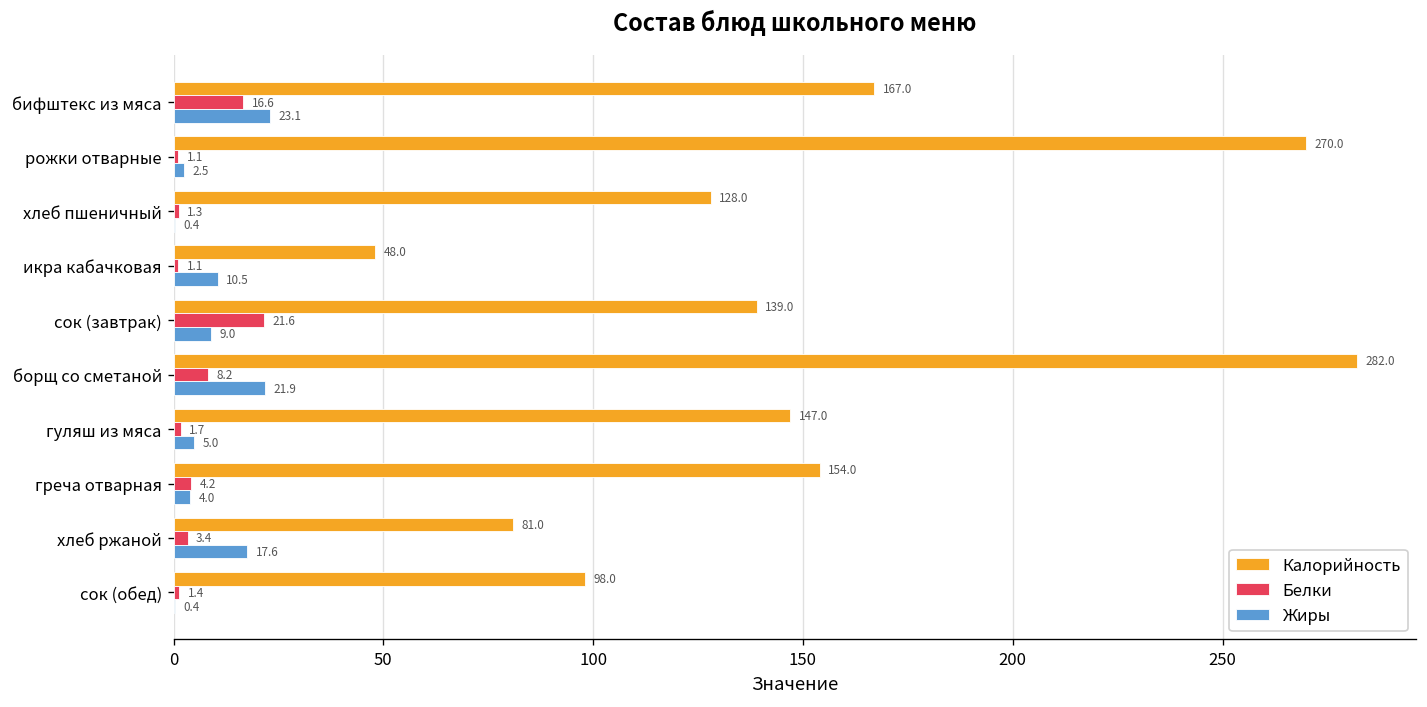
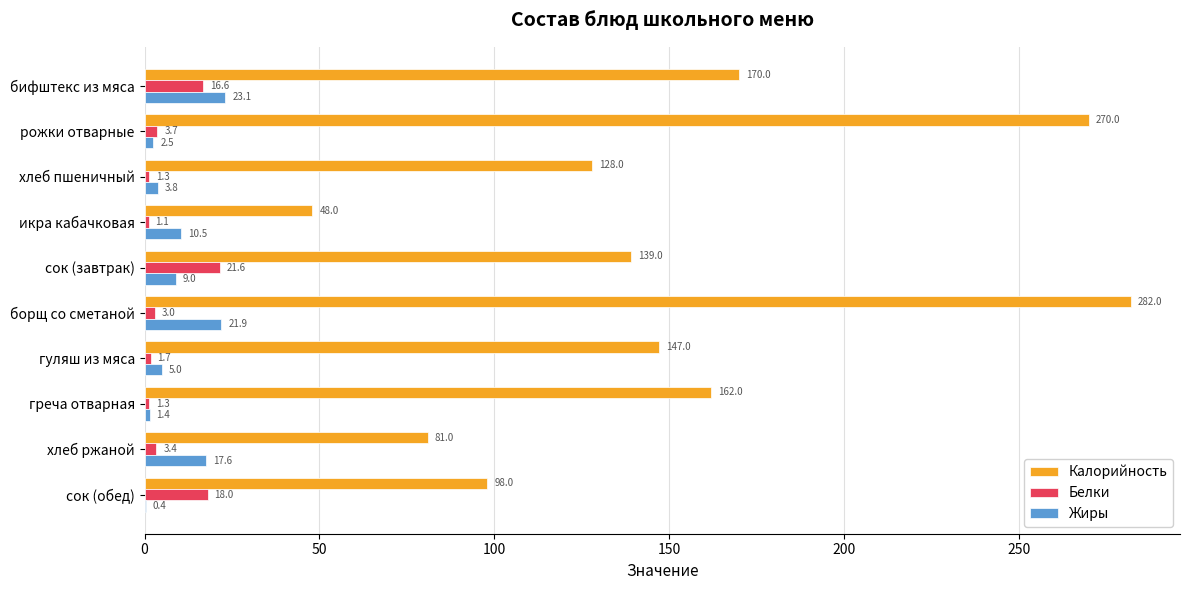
  {
    "Калорийность": {
-     "бифштекс из мяса": 167.0,
+     "бифштекс из мяса": 170.0,
      "рожки отварные": 270.0,
      "хлеб пшеничный": 128.0,
      "икра кабачковая": 48.0,
      "сок (завтрак)": 139.0,
      "борщ со сметаной": 282.0,
      "гуляш из мяса": 147.0,
-     "греча отварная": 154.0,
+     "греча отварная": 162.0,
      "хлеб ржаной": 81.0,
      "сок (обед)": 98.0
    },
    "Белки": {
      "бифштекс из мяса": 16.6,
-     "рожки отварные": 1.1,
+     "рожки отварные": 3.7,
      "хлеб пшеничный": 1.3,
      "икра кабачковая": 1.1,
      "сок (завтрак)": 21.6,
-     "борщ со сметаной": 8.2,
+     "борщ со сметаной": 3.0,
      "гуляш из мяса": 1.7,
-     "греча отварная": 4.2,
+     "греча отварная": 1.3,
      "хлеб ржаной": 3.4,
-     "сок (обед)": 1.4
+     "сок (обед)": 18.0
    },
    "Жиры": {
      "бифштекс из мяса": 23.1,
      "рожки отварные": 2.5,
-     "хлеб пшеничный": 0.4,
+     "хлеб пшеничный": 3.8,
      "икра кабачковая": 10.5,
      "сок (завтрак)": 9.0,
      "борщ со сметаной": 21.9,
      "гуляш из мяса": 5.0,
-     "греча отварная": 4.0,
+     "греча отварная": 1.4,
      "хлеб ржаной": 17.6,
      "сок (обед)": 0.4
    }
  }
